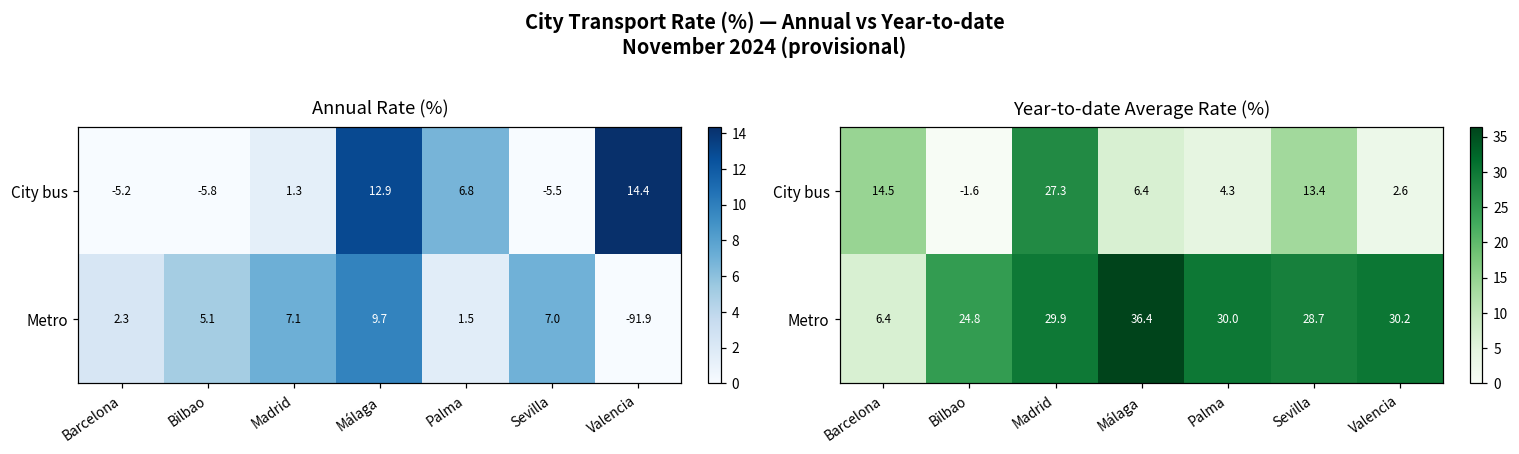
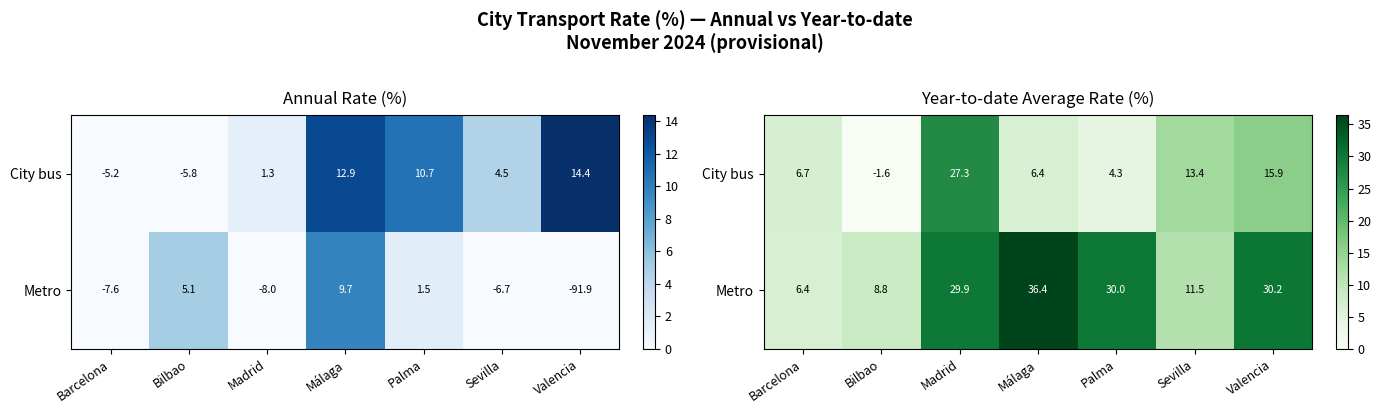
  {
    "Annual Rate (%)": {
      "City bus": {
        "Barcelona": -5.2,
        "Bilbao": -5.8,
        "Madrid": 1.3,
        "Málaga": 12.9,
-       "Palma": 6.8,
-       "Sevilla": -5.5,
+       "Palma": 10.7,
+       "Sevilla": 4.5,
        "Valencia": 14.4
      },
      "Metro": {
-       "Barcelona": 2.3,
+       "Barcelona": -7.6,
        "Bilbao": 5.1,
-       "Madrid": 7.1,
+       "Madrid": -8.0,
        "Málaga": 9.7,
        "Palma": 1.5,
-       "Sevilla": 7.0,
+       "Sevilla": -6.7,
        "Valencia": -91.9
      }
    },
    "Year-to-date Average Rate (%)": {
      "City bus": {
-       "Barcelona": 14.5,
+       "Barcelona": 6.7,
        "Bilbao": -1.6,
        "Madrid": 27.3,
        "Málaga": 6.4,
        "Palma": 4.3,
        "Sevilla": 13.4,
-       "Valencia": 2.6
+       "Valencia": 15.9
      },
      "Metro": {
        "Barcelona": 6.4,
-       "Bilbao": 24.8,
+       "Bilbao": 8.8,
        "Madrid": 29.9,
        "Málaga": 36.4,
        "Palma": 30.0,
-       "Sevilla": 28.7,
+       "Sevilla": 11.5,
        "Valencia": 30.2
      }
    }
  }
